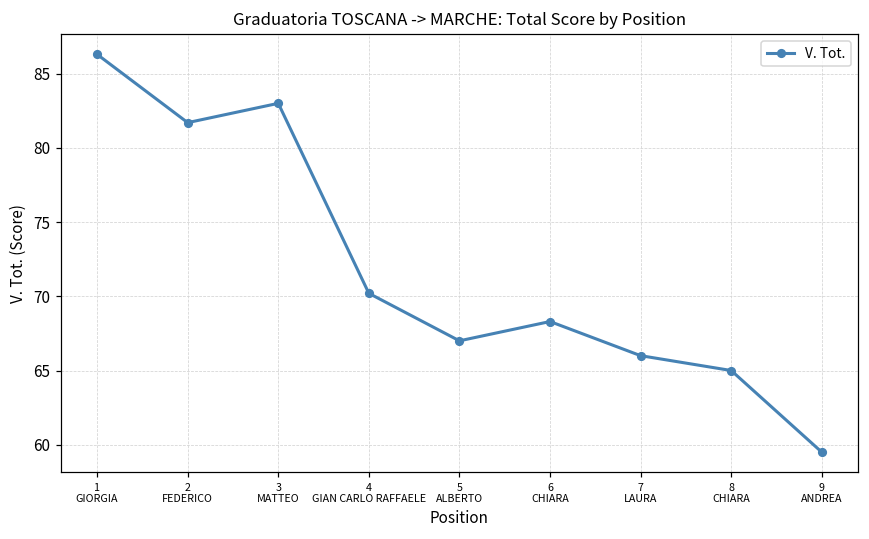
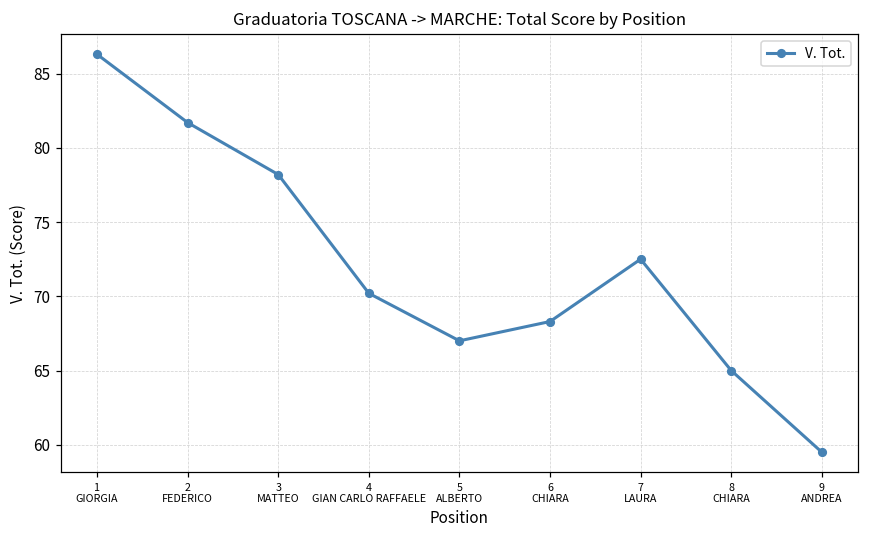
  {
    "1 GIORGIA": 86.3,
    "2 FEDERICO": 81.7,
-   "3 MATTEO": 83.0,
+   "3 MATTEO": 78.2,
    "4 GIAN CARLO RAFFAELE": 70.2,
    "5 ALBERTO": 67.0,
    "6 CHIARA": 68.3,
-   "7 LAURA": 66.0,
+   "7 LAURA": 72.5,
    "8 CHIARA": 65.0,
    "9 ANDREA": 59.5
  }
